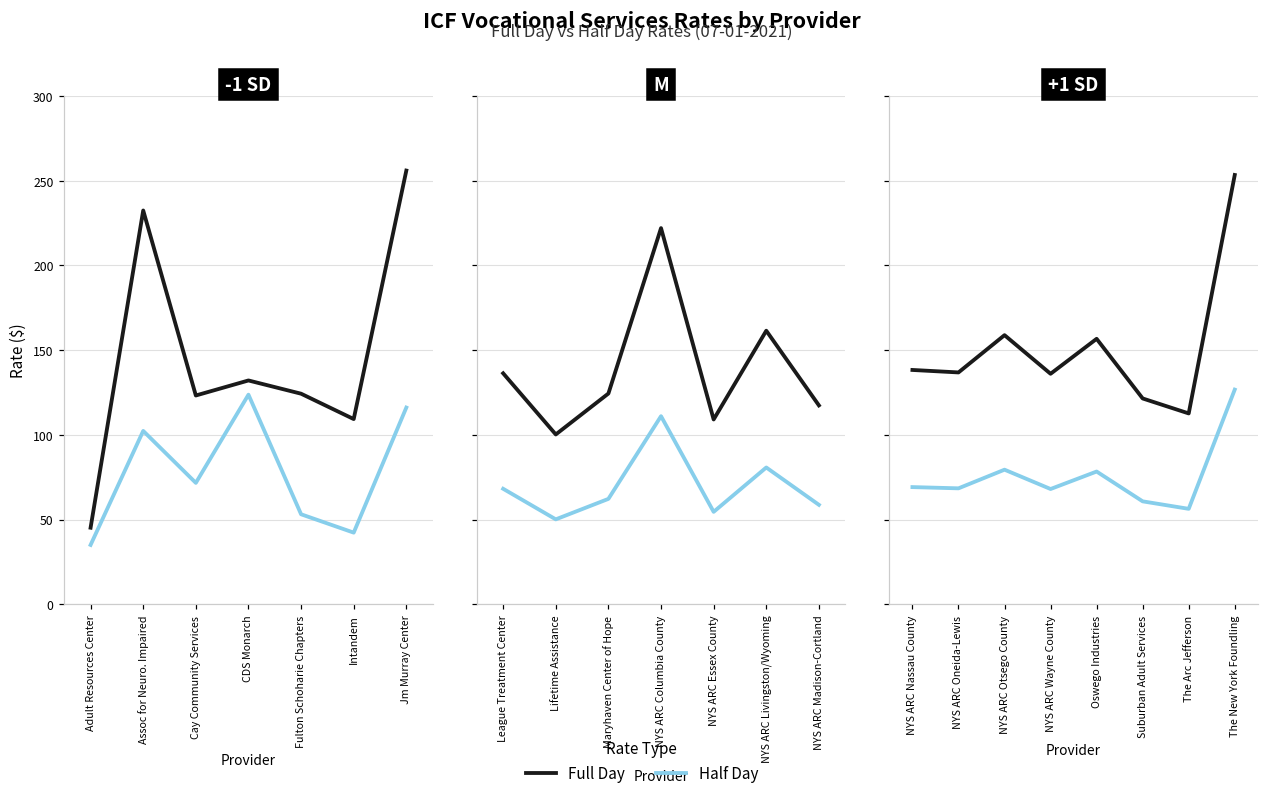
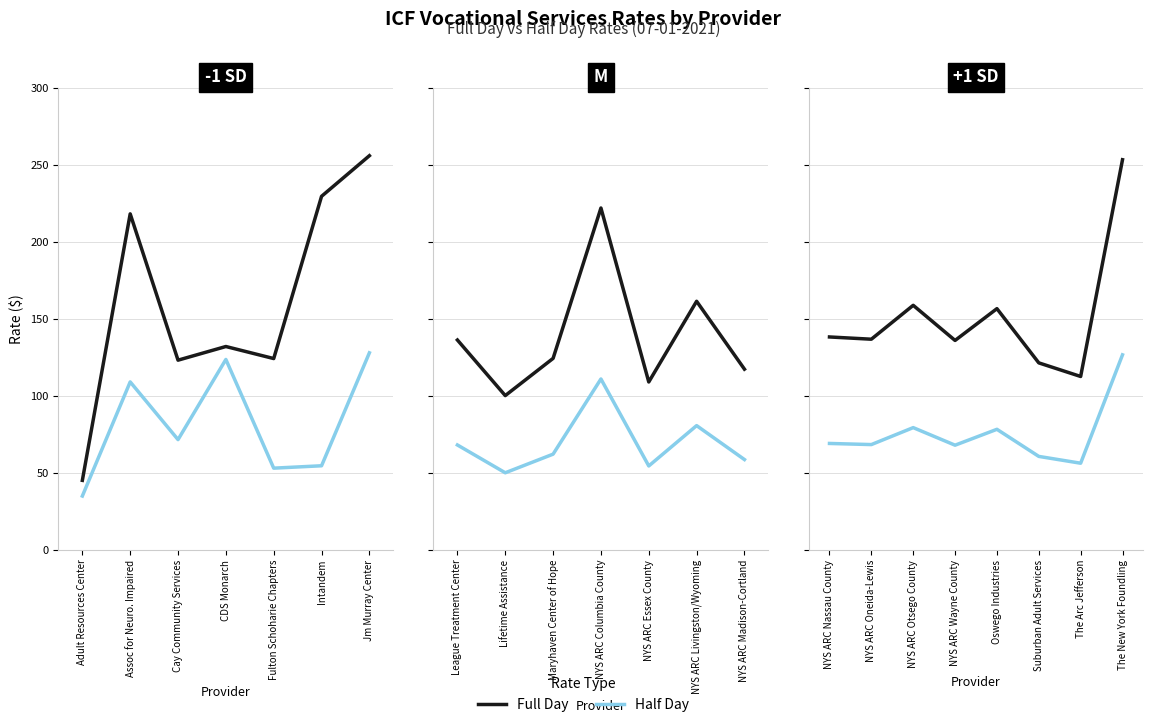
  {
    "-1 SD": {
      "Full Day": {
        "Adult Resources Center": 45,
-       "Assoc for Neuro. Impaired": 232,
+       "Assoc for Neuro. Impaired": 218,
        "Cay Community Services": 123,
        "CDS Monarch": 132,
        "Fulton Schoharie Chapters": 124,
-       "Intandem": 109,
+       "Intandem": 230,
        "Jm Murray Center": 256
      },
      "Half Day": {
        "Adult Resources Center": 35,
-       "Assoc for Neuro. Impaired": 102,
+       "Assoc for Neuro. Impaired": 109,
        "Cay Community Services": 72,
        "CDS Monarch": 124,
        "Fulton Schoharie Chapters": 53,
-       "Intandem": 42,
-       "Jm Murray Center": 116
+       "Intandem": 55,
+       "Jm Murray Center": 128
      }
    }
  }
